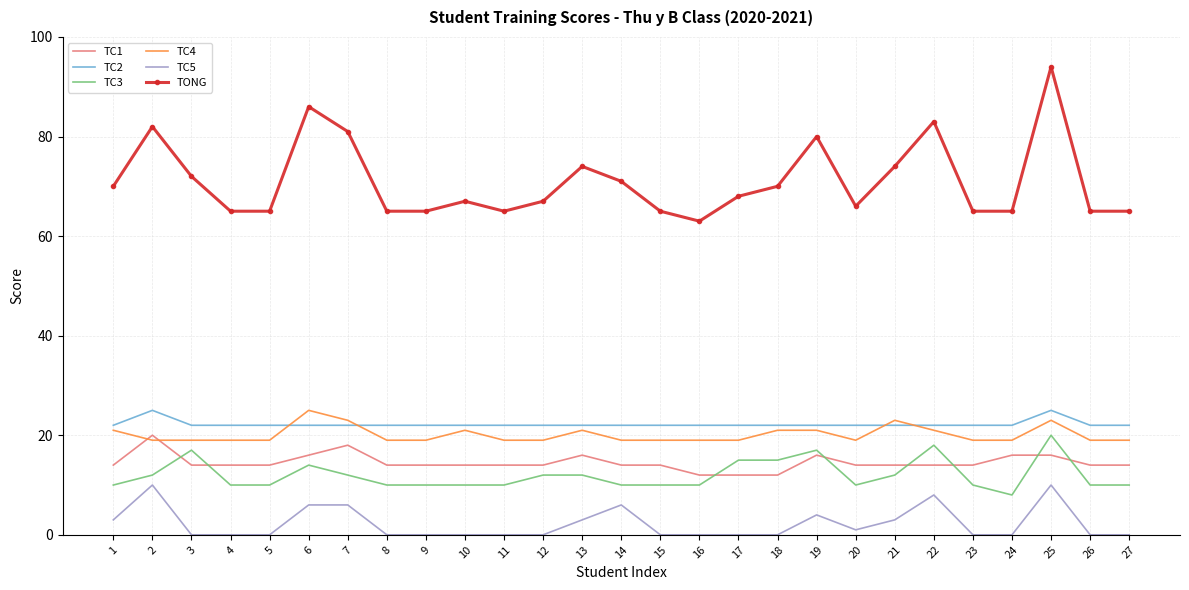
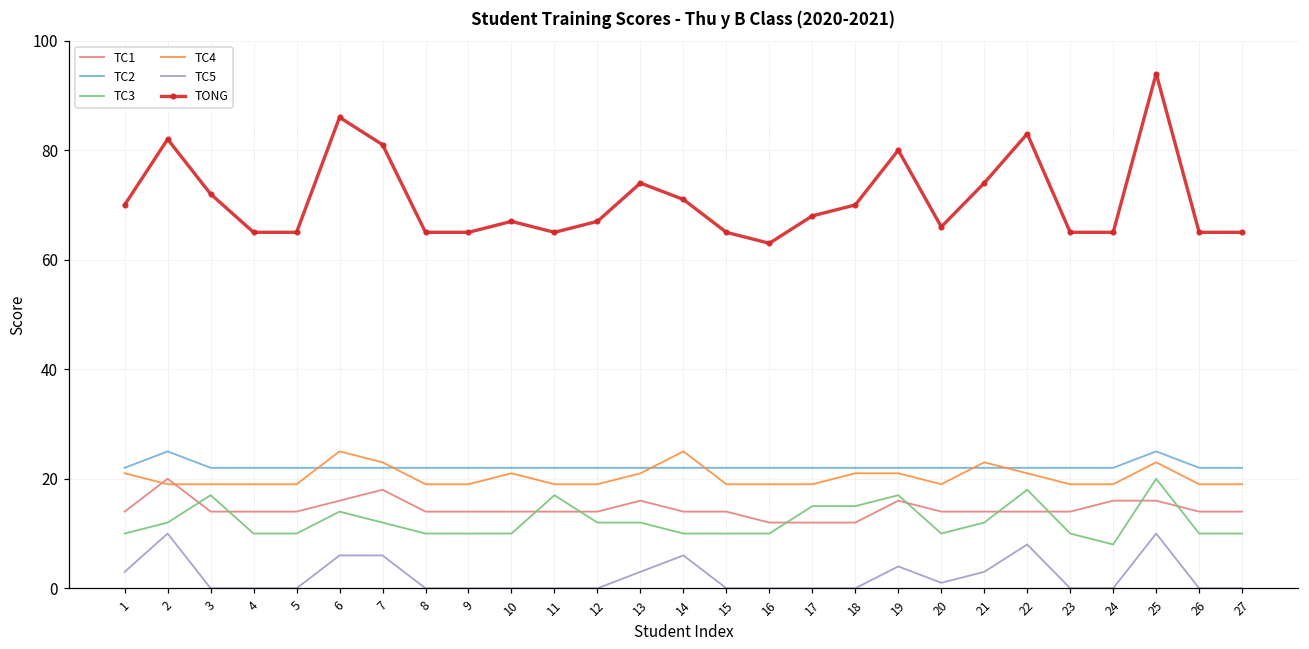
  {
    "TC1": {
      "1": 14,
      "2": 20,
      "3": 14,
      "4": 14,
      "5": 14,
      "6": 16,
      "7": 18,
      "8": 14,
      "9": 14,
      "10": 14,
      "11": 14,
      "12": 14,
      "13": 16,
      "14": 14,
      "15": 14,
      "16": 12,
      "17": 12,
      "18": 12,
      "19": 16,
      "20": 14,
      "21": 14,
      "22": 14,
      "23": 14,
      "24": 16,
      "25": 16,
      "26": 14,
      "27": 14
    },
    "TC3": {
      "1": 10,
      "2": 12,
      "3": 17,
      "4": 10,
      "5": 10,
      "6": 14,
      "7": 12,
      "8": 10,
      "9": 10,
      "10": 10,
-     "11": 10,
+     "11": 17,
      "12": 12,
      "13": 12,
      "14": 10,
      "15": 10,
      "16": 10,
      "17": 15,
      "18": 15,
      "19": 17,
      "20": 10,
      "21": 12,
      "22": 18,
      "23": 10,
      "24": 8,
      "25": 20,
      "26": 10,
      "27": 10
    },
    "TC4": {
      "1": 21,
      "2": 19,
      "3": 19,
      "4": 19,
      "5": 19,
      "6": 25,
      "7": 23,
      "8": 19,
      "9": 19,
      "10": 21,
      "11": 19,
      "12": 19,
      "13": 21,
-     "14": 19,
+     "14": 25,
      "15": 19,
      "16": 19,
      "17": 19,
      "18": 21,
      "19": 21,
      "20": 19,
      "21": 23,
      "22": 21,
      "23": 19,
      "24": 19,
      "25": 23,
      "26": 19,
      "27": 19
    },
    "TONG": {
      "1": 70,
      "2": 82,
      "3": 72,
      "4": 65,
      "5": 65,
      "6": 86,
      "7": 81,
      "8": 65,
      "9": 65,
      "10": 67,
      "11": 65,
      "12": 67,
      "13": 74,
      "14": 71,
      "15": 65,
      "16": 63,
      "17": 68,
      "18": 70,
      "19": 80,
      "20": 66,
      "21": 74,
      "22": 83,
      "23": 65,
      "24": 65,
      "25": 94,
      "26": 65,
      "27": 65
    }
  }
